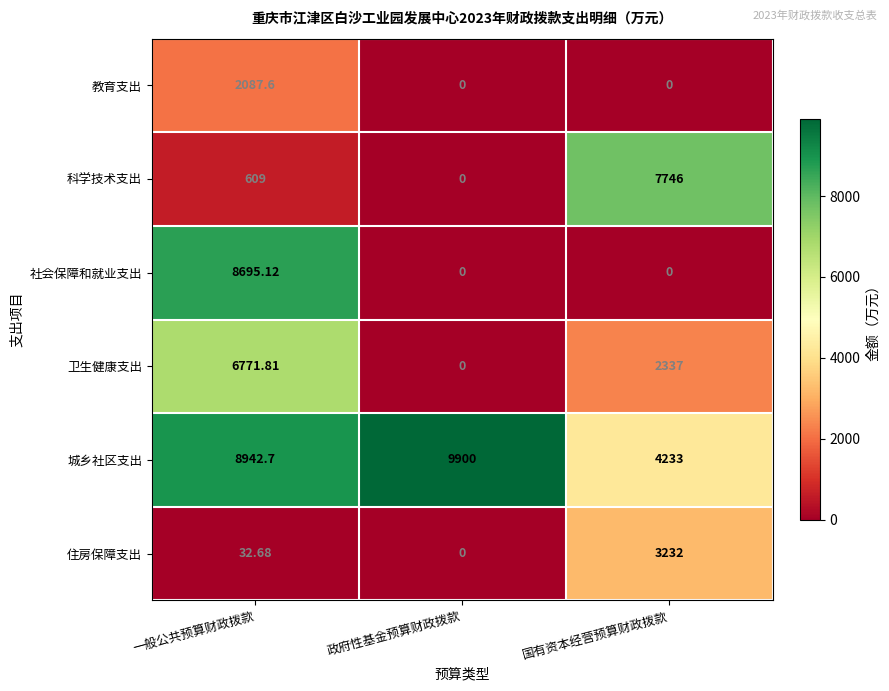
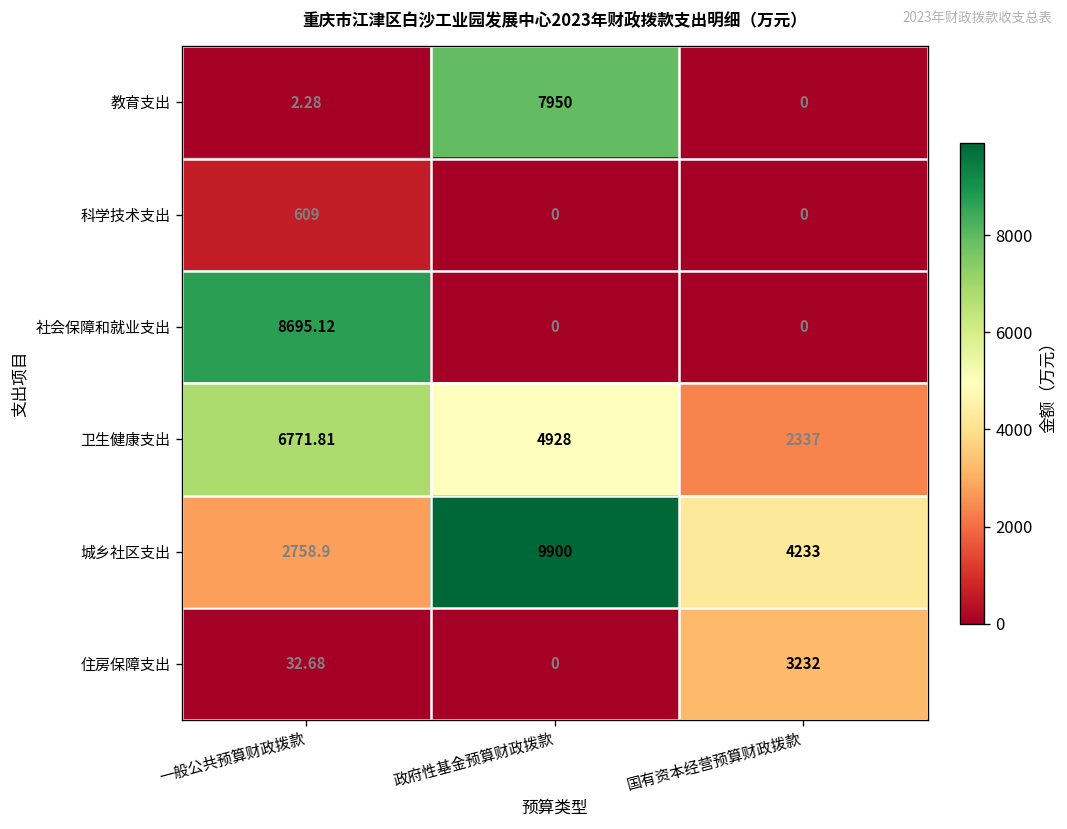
  {
    "教育支出": {
-     "一般公共预算财政拨款": 2087.6,
-     "政府性基金预算财政拨款": 0,
+     "一般公共预算财政拨款": 2.28,
+     "政府性基金预算财政拨款": 7950,
      "国有资本经营预算财政拨款": 0
    },
    "科学技术支出": {
      "一般公共预算财政拨款": 609,
      "政府性基金预算财政拨款": 0,
-     "国有资本经营预算财政拨款": 7746
+     "国有资本经营预算财政拨款": 0
    },
    "社会保障和就业支出": {
      "一般公共预算财政拨款": 8695.12,
      "政府性基金预算财政拨款": 0,
      "国有资本经营预算财政拨款": 0
    },
    "卫生健康支出": {
      "一般公共预算财政拨款": 6771.81,
-     "政府性基金预算财政拨款": 0,
+     "政府性基金预算财政拨款": 4928,
      "国有资本经营预算财政拨款": 2337
    },
    "城乡社区支出": {
-     "一般公共预算财政拨款": 8942.7,
+     "一般公共预算财政拨款": 2758.9,
      "政府性基金预算财政拨款": 9900,
      "国有资本经营预算财政拨款": 4233
    },
    "住房保障支出": {
      "一般公共预算财政拨款": 32.68,
      "政府性基金预算财政拨款": 0,
      "国有资本经营预算财政拨款": 3232
    }
  }
